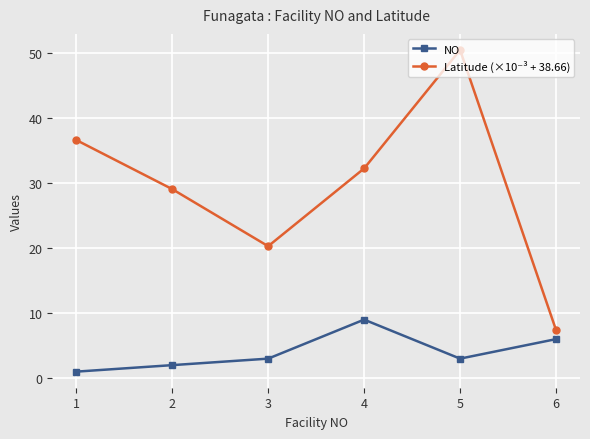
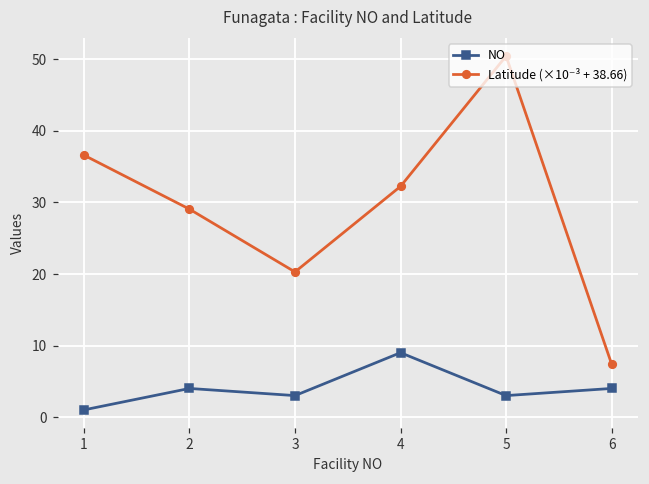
  {
    "NO": {
      "1": 1,
-     "2": 2,
+     "2": 4,
      "3": 3,
      "4": 9,
      "5": 3,
-     "6": 6
+     "6": 4
    },
    "Latitude (×10⁻³ + 38.66)": {
      "1": 37,
      "2": 29,
      "3": 20,
      "4": 32,
      "6": 7
    }
  }
